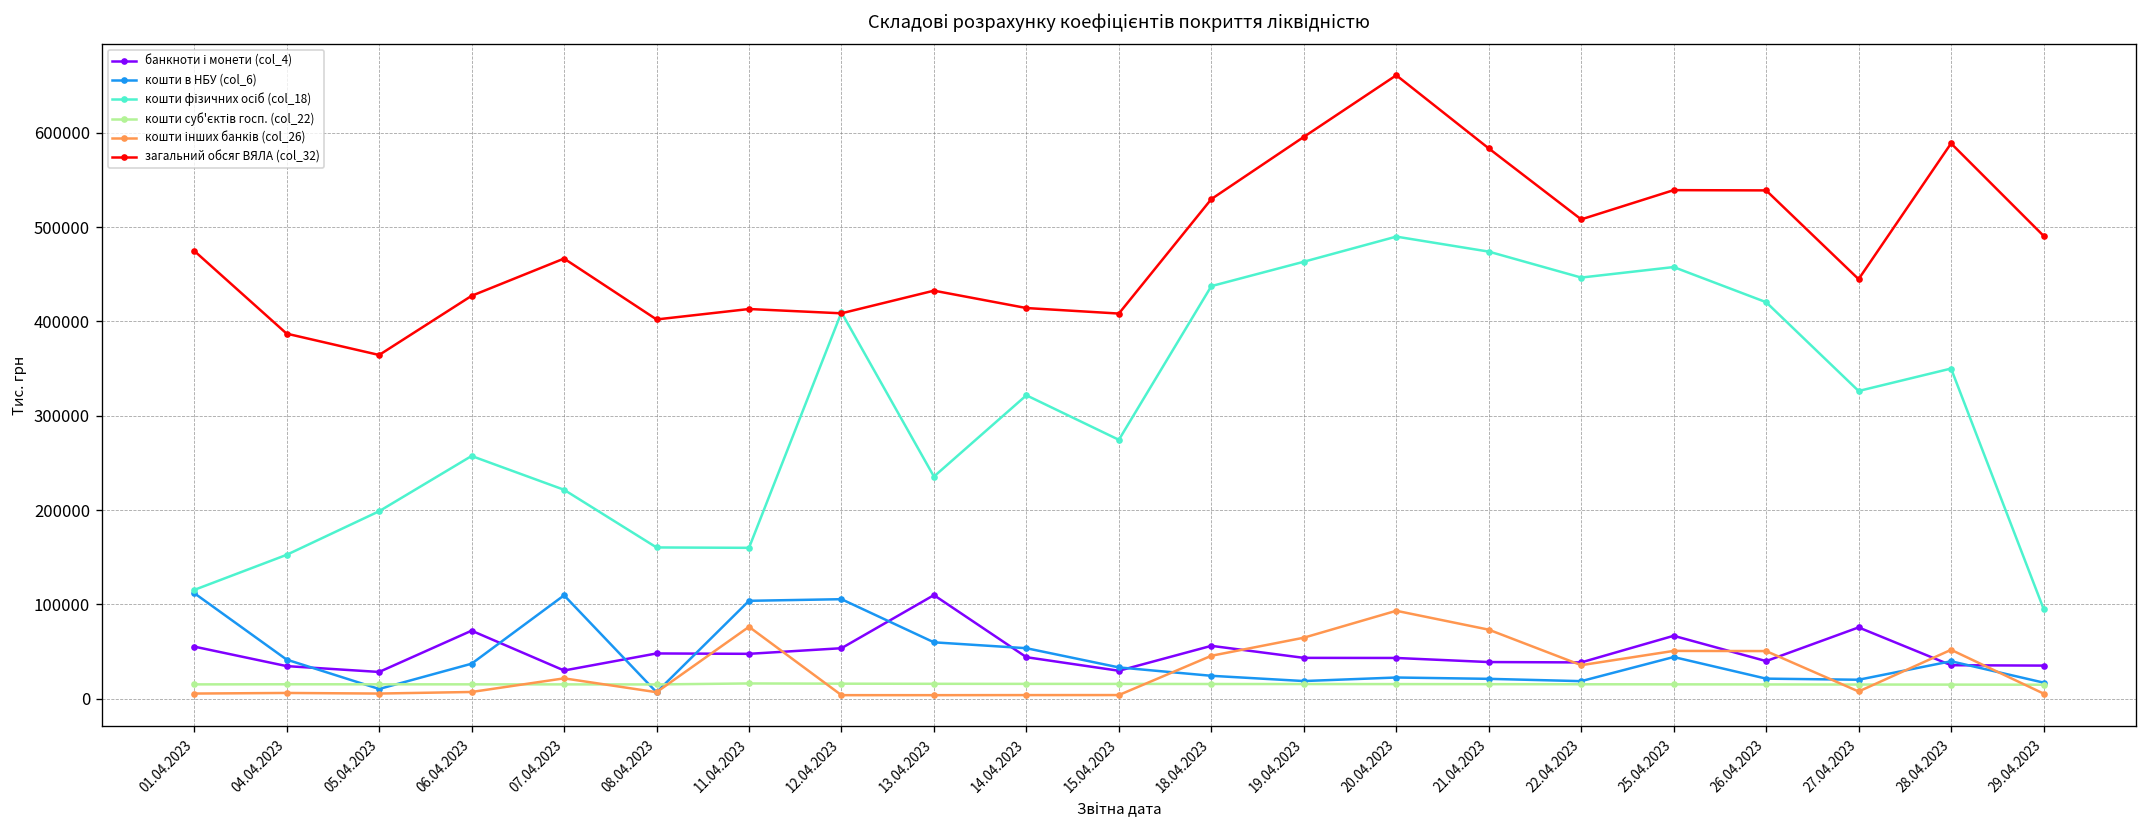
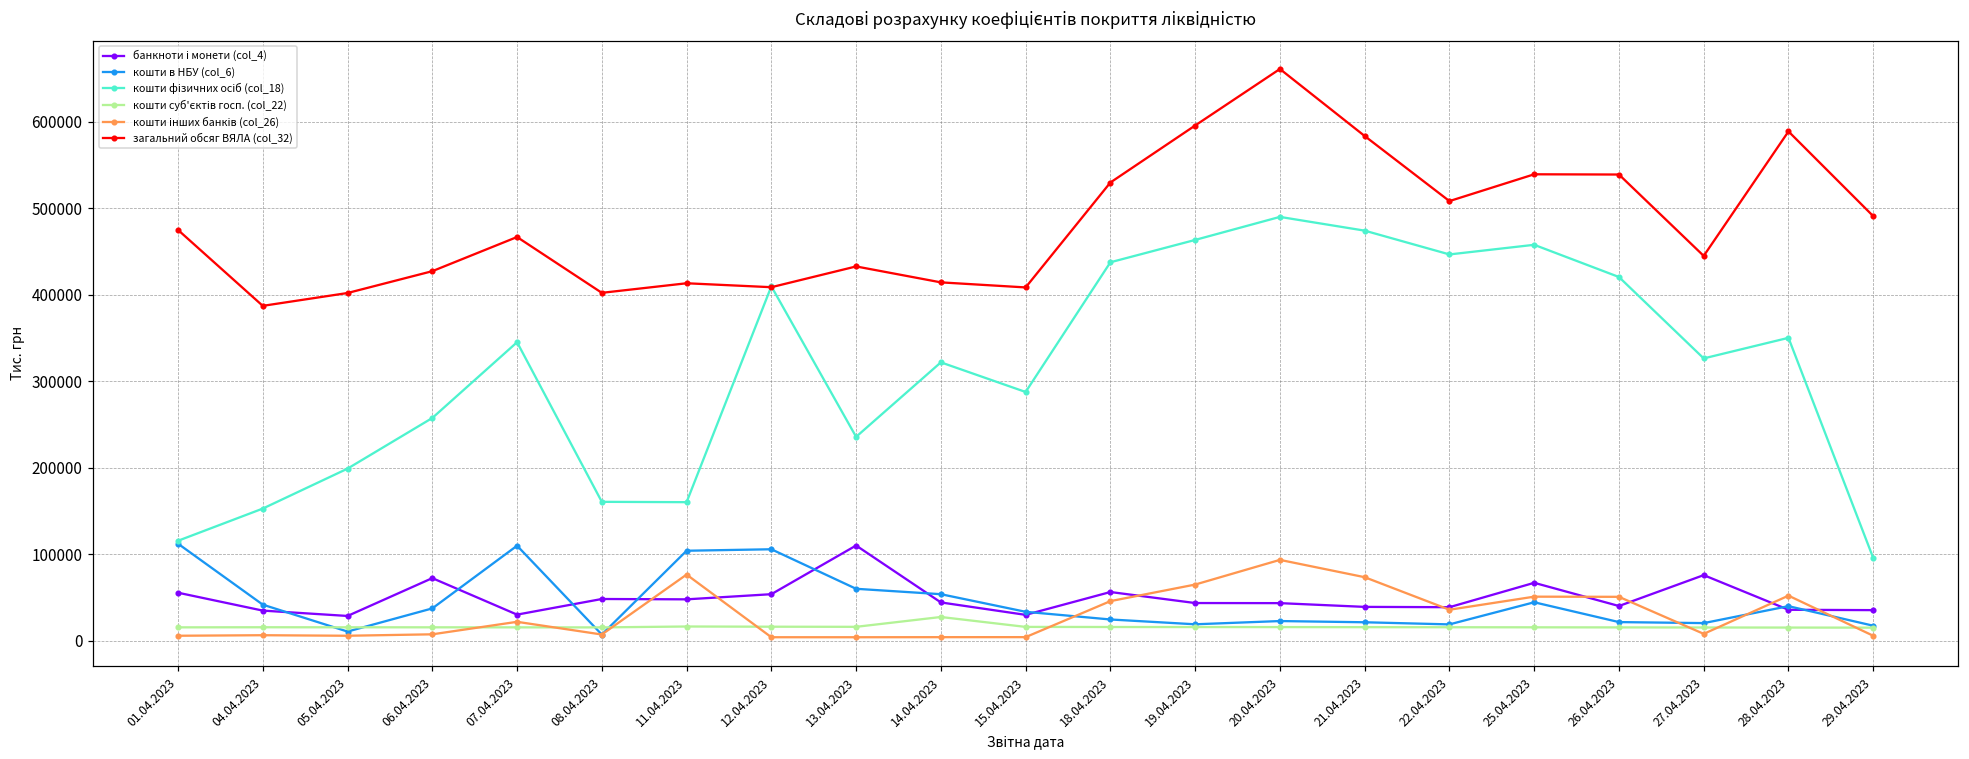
  {
    "банкноти і монети (col_4)": {
      "01.04.2023": 60000,
      "04.04.2023": 30000,
      "05.04.2023": 30000,
      "06.04.2023": 70000,
      "07.04.2023": 30000,
      "08.04.2023": 50000,
      "11.04.2023": 50000,
      "12.04.2023": 50000,
      "13.04.2023": 110000,
      "14.04.2023": 40000,
      "15.04.2023": 30000,
      "18.04.2023": 60000,
      "19.04.2023": 40000,
      "20.04.2023": 40000,
      "21.04.2023": 40000,
      "25.04.2023": 70000,
      "26.04.2023": 40000,
      "27.04.2023": 80000,
      "28.04.2023": 40000,
      "29.04.2023": 40000
    },
    "кошти в НБУ (col_6)": {
      "01.04.2023": 110000,
      "04.04.2023": 40000,
      "05.04.2023": 10000,
      "06.04.2023": 40000,
      "07.04.2023": 110000,
      "11.04.2023": 100000,
      "12.04.2023": 110000,
      "13.04.2023": 60000,
      "14.04.2023": 50000,
      "15.04.2023": 30000,
      "18.04.2023": 20000,
      "19.04.2023": 20000,
      "20.04.2023": 20000,
      "21.04.2023": 20000,
      "22.04.2023": 20000,
      "25.04.2023": 40000,
      "26.04.2023": 20000,
      "27.04.2023": 20000,
      "28.04.2023": 40000
    },
    "кошти фізичних осіб (col_18)": {
      "01.04.2023": 120000,
      "04.04.2023": 150000,
      "05.04.2023": 200000,
      "06.04.2023": 260000,
-     "07.04.2023": 220000,
+     "07.04.2023": 350000,
      "08.04.2023": 160000,
      "11.04.2023": 160000,
      "13.04.2023": 240000,
      "14.04.2023": 320000,
-     "15.04.2023": 270000,
+     "15.04.2023": 290000,
      "18.04.2023": 440000,
      "19.04.2023": 460000,
      "20.04.2023": 490000,
      "21.04.2023": 470000,
      "22.04.2023": 450000,
      "25.04.2023": 460000,
      "26.04.2023": 420000,
      "27.04.2023": 330000,
      "28.04.2023": 350000,
      "29.04.2023": 100000
    },
    "кошти суб'єктів госп. (col_22)": {
      "01.04.2023": 20000,
      "04.04.2023": 20000,
      "05.04.2023": 20000,
      "06.04.2023": 20000,
      "07.04.2023": 20000,
      "08.04.2023": 20000,
      "11.04.2023": 20000,
      "12.04.2023": 20000,
      "13.04.2023": 20000,
-     "14.04.2023": 20000,
+     "14.04.2023": 30000,
      "15.04.2023": 20000,
      "18.04.2023": 20000,
      "19.04.2023": 20000,
      "20.04.2023": 20000,
      "21.04.2023": 20000,
      "22.04.2023": 20000,
      "25.04.2023": 20000,
      "26.04.2023": 20000,
      "27.04.2023": 20000,
      "28.04.2023": 10000
    },
    "кошти інших банків (col_26)": {
      "01.04.2023": 10000,
      "04.04.2023": 10000,
      "05.04.2023": 10000,
      "06.04.2023": 10000,
      "07.04.2023": 20000,
      "11.04.2023": 80000,
      "12.04.2023": 0,
      "13.04.2023": 0,
      "14.04.2023": 0,
      "15.04.2023": 0,
      "18.04.2023": 50000,
      "19.04.2023": 60000,
      "20.04.2023": 90000,
      "21.04.2023": 70000,
      "25.04.2023": 50000,
      "26.04.2023": 50000,
      "27.04.2023": 10000,
      "28.04.2023": 50000,
      "29.04.2023": 10000
    },
    "загальний обсяг ВЯЛА (col_32)": {
      "01.04.2023": 470000,
      "04.04.2023": 390000,
-     "05.04.2023": 360000,
+     "05.04.2023": 400000,
      "06.04.2023": 430000,
      "07.04.2023": 470000,
      "08.04.2023": 400000,
      "11.04.2023": 410000,
      "13.04.2023": 430000,
      "14.04.2023": 410000,
      "15.04.2023": 410000,
      "18.04.2023": 530000,
      "19.04.2023": 600000,
      "20.04.2023": 660000,
      "21.04.2023": 580000,
      "22.04.2023": 510000,
      "25.04.2023": 540000,
      "26.04.2023": 540000,
      "27.04.2023": 440000,
      "28.04.2023": 590000,
      "29.04.2023": 490000
    }
  }
